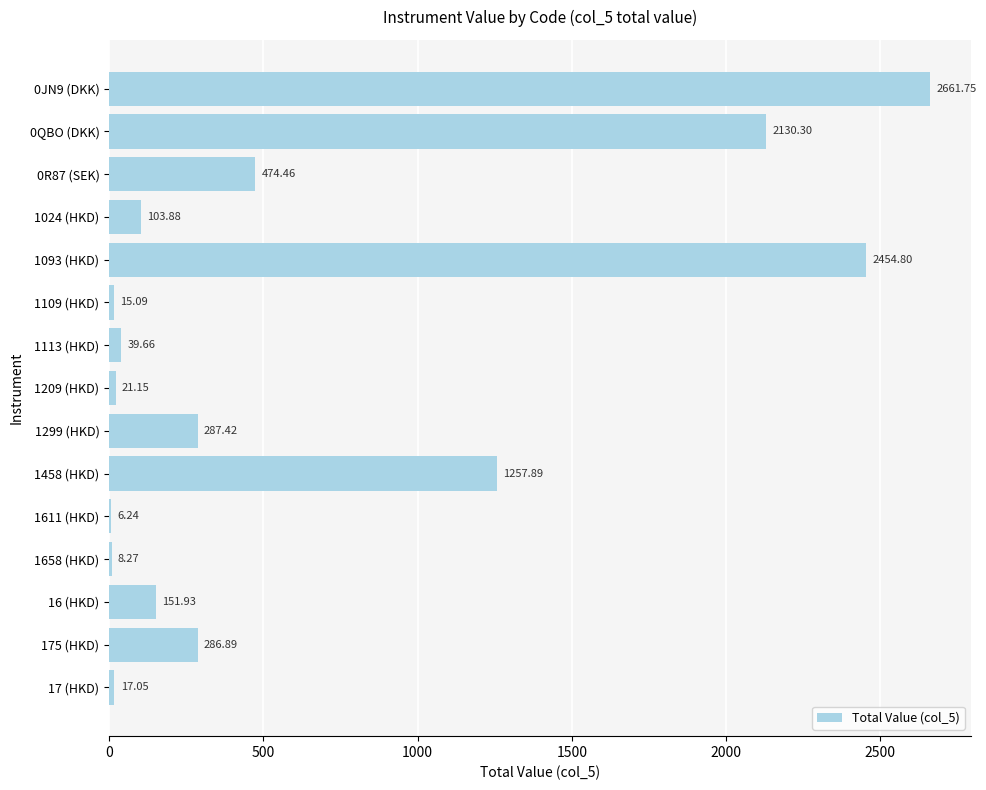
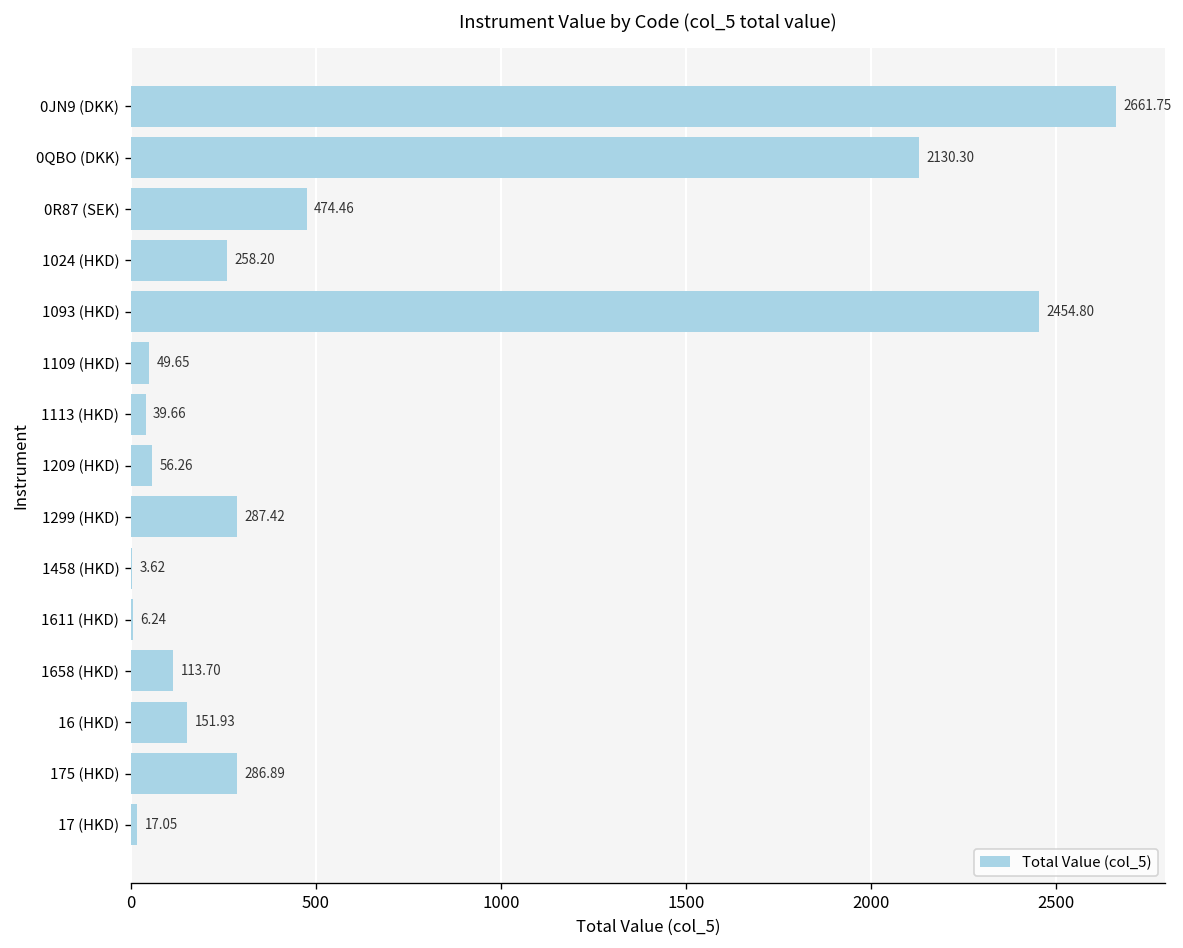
  {
    "0JN9 (DKK)": 2661.75,
    "0QBO (DKK)": 2130.30,
    "0R87 (SEK)": 474.46,
-   "1024 (HKD)": 103.88,
+   "1024 (HKD)": 258.20,
    "1093 (HKD)": 2454.80,
-   "1109 (HKD)": 15.09,
+   "1109 (HKD)": 49.65,
    "1113 (HKD)": 39.66,
-   "1209 (HKD)": 21.15,
+   "1209 (HKD)": 56.26,
    "1299 (HKD)": 287.42,
-   "1458 (HKD)": 1257.89,
+   "1458 (HKD)": 3.62,
    "1611 (HKD)": 6.24,
-   "1658 (HKD)": 8.27,
+   "1658 (HKD)": 113.70,
    "16 (HKD)": 151.93,
    "175 (HKD)": 286.89,
    "17 (HKD)": 17.05
  }
